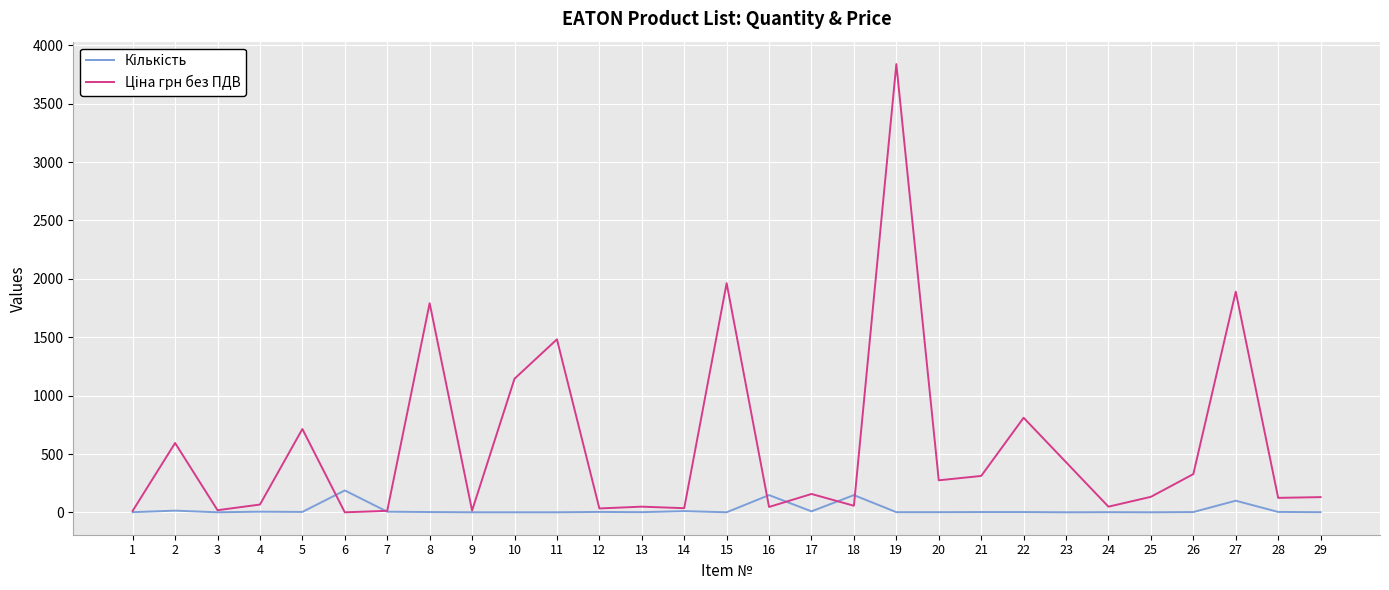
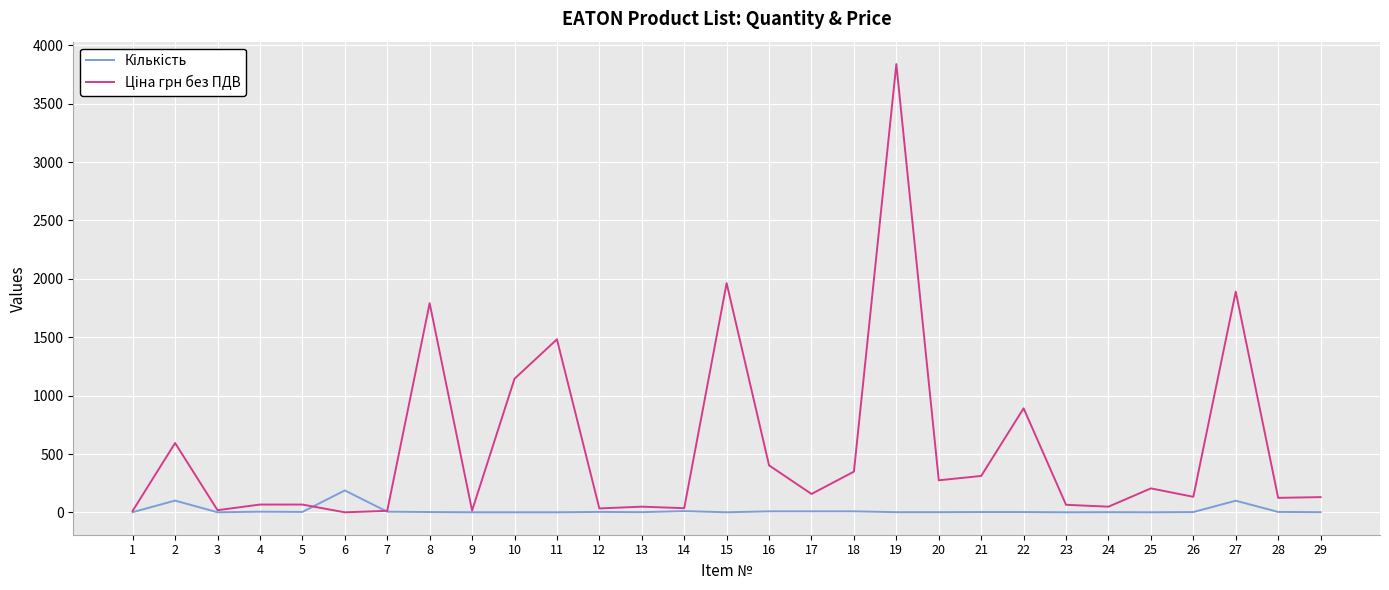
  {
    "Кількість": {
-     "2": 20,
+     "2": 100,
      "4": 10,
      "5": 0,
      "6": 190,
      "8": 0,
      "10": 0,
      "11": 0,
      "12": 0,
      "13": 0,
      "14": 10,
      "15": 0,
-     "16": 150,
+     "16": 10,
      "17": 10,
-     "18": 150,
+     "18": 10,
      "19": 0,
      "20": 0,
      "21": 0,
      "22": 0,
      "23": 0,
      "24": 0,
      "25": 0,
      "26": 0,
      "27": 100,
      "28": 0,
      "29": 0
    },
    "Ціна грн без ПДВ": {
      "2": 590,
      "4": 70,
-     "5": 710,
+     "5": 70,
      "6": 0,
      "8": 1790,
      "10": 1140,
      "11": 1480,
      "12": 30,
      "13": 50,
      "14": 40,
      "15": 1960,
-     "16": 50,
+     "16": 400,
      "17": 160,
-     "18": 60,
+     "18": 350,
      "19": 3840,
      "20": 270,
      "21": 310,
-     "22": 810,
-     "23": 430,
+     "22": 890,
+     "23": 70,
      "24": 50,
-     "25": 130,
-     "26": 330,
+     "25": 210,
+     "26": 130,
      "27": 1890,
      "28": 120,
      "29": 130
    }
  }
